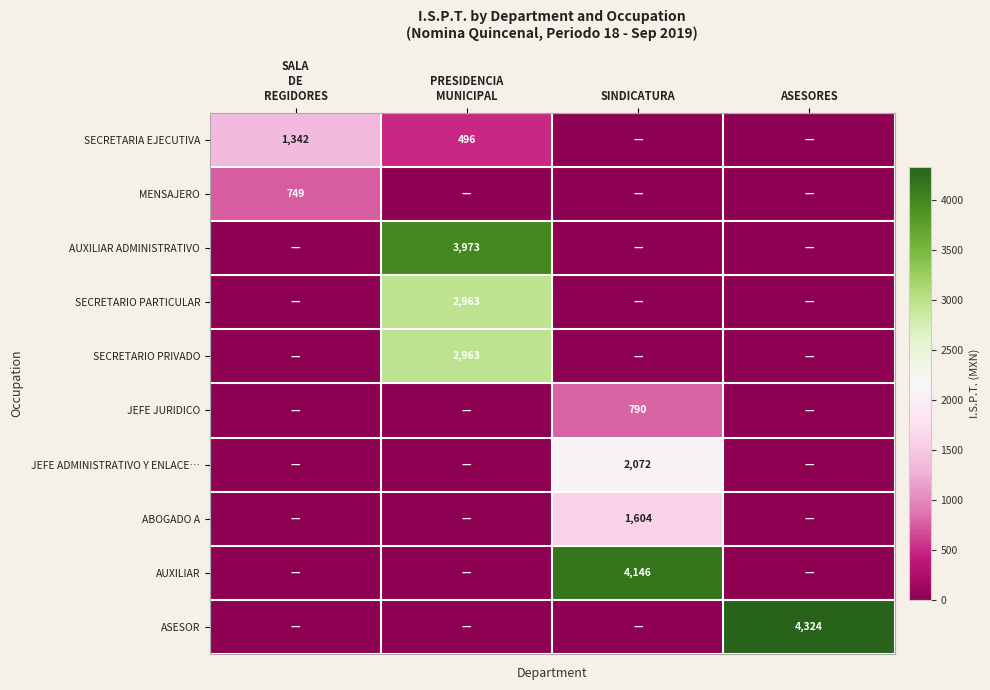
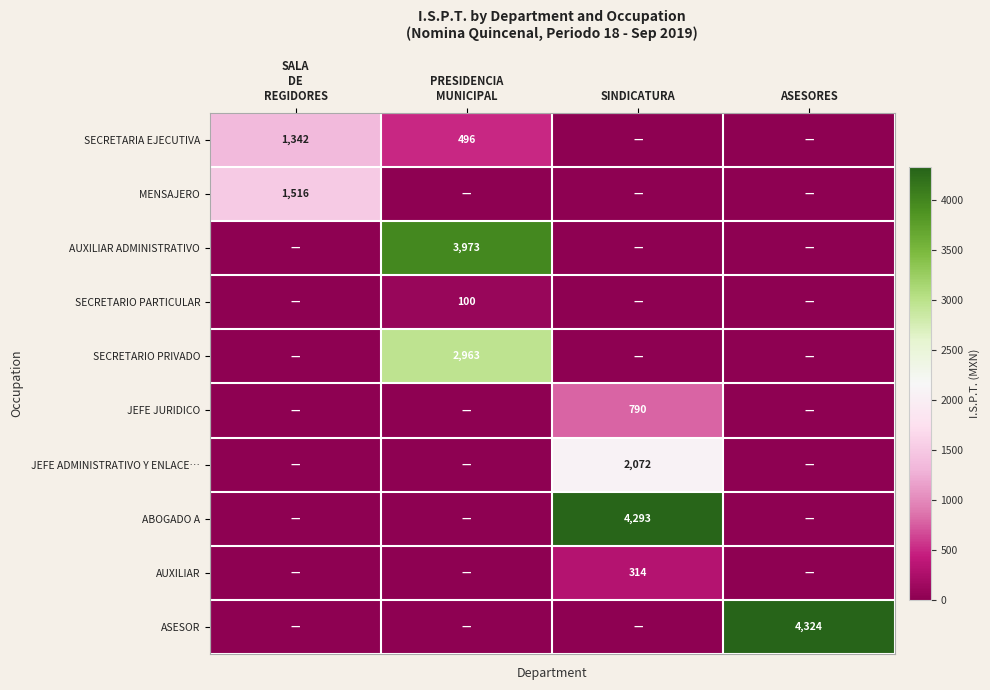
  {
    "SECRETARIA EJECUTIVA": {
      "SALA DE REGIDORES": "1,342",
      "PRESIDENCIA MUNICIPAL": "496"
    },
    "MENSAJERO": {
-     "SALA DE REGIDORES": "749"
+     "SALA DE REGIDORES": "1,516"
    },
    "AUXILIAR ADMINISTRATIVO": {
      "PRESIDENCIA MUNICIPAL": "3,973"
    },
    "SECRETARIO PARTICULAR": {
-     "PRESIDENCIA MUNICIPAL": "2,963"
+     "PRESIDENCIA MUNICIPAL": "100"
    },
    "SECRETARIO PRIVADO": {
      "PRESIDENCIA MUNICIPAL": "2,963"
    },
    "JEFE JURIDICO": {
      "SINDICATURA": "790"
    },
    "JEFE ADMINISTRATIVO Y ENLACE…": {
      "SINDICATURA": "2,072"
    },
    "ABOGADO A": {
-     "SINDICATURA": "1,604"
+     "SINDICATURA": "4,293"
    },
    "AUXILIAR": {
-     "SINDICATURA": "4,146"
+     "SINDICATURA": "314"
    },
    "ASESOR": {
      "ASESORES": "4,324"
    }
  }
